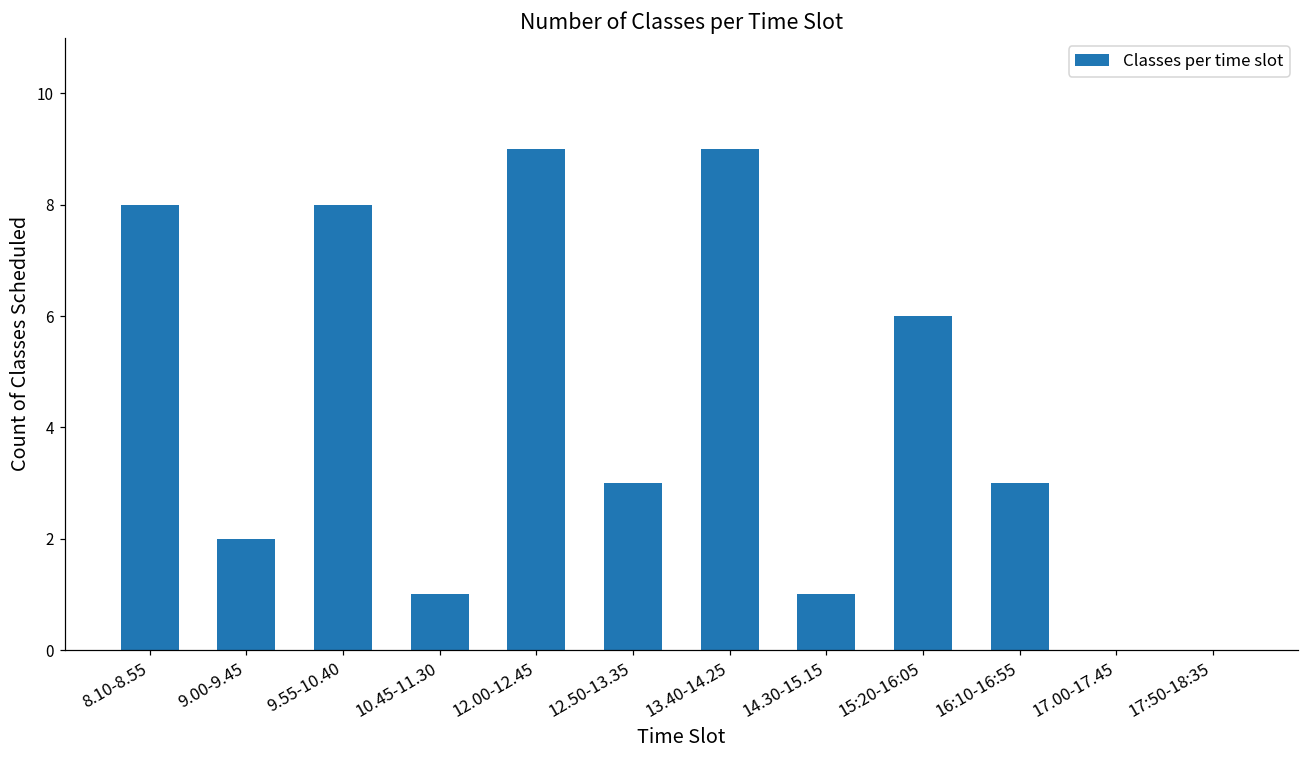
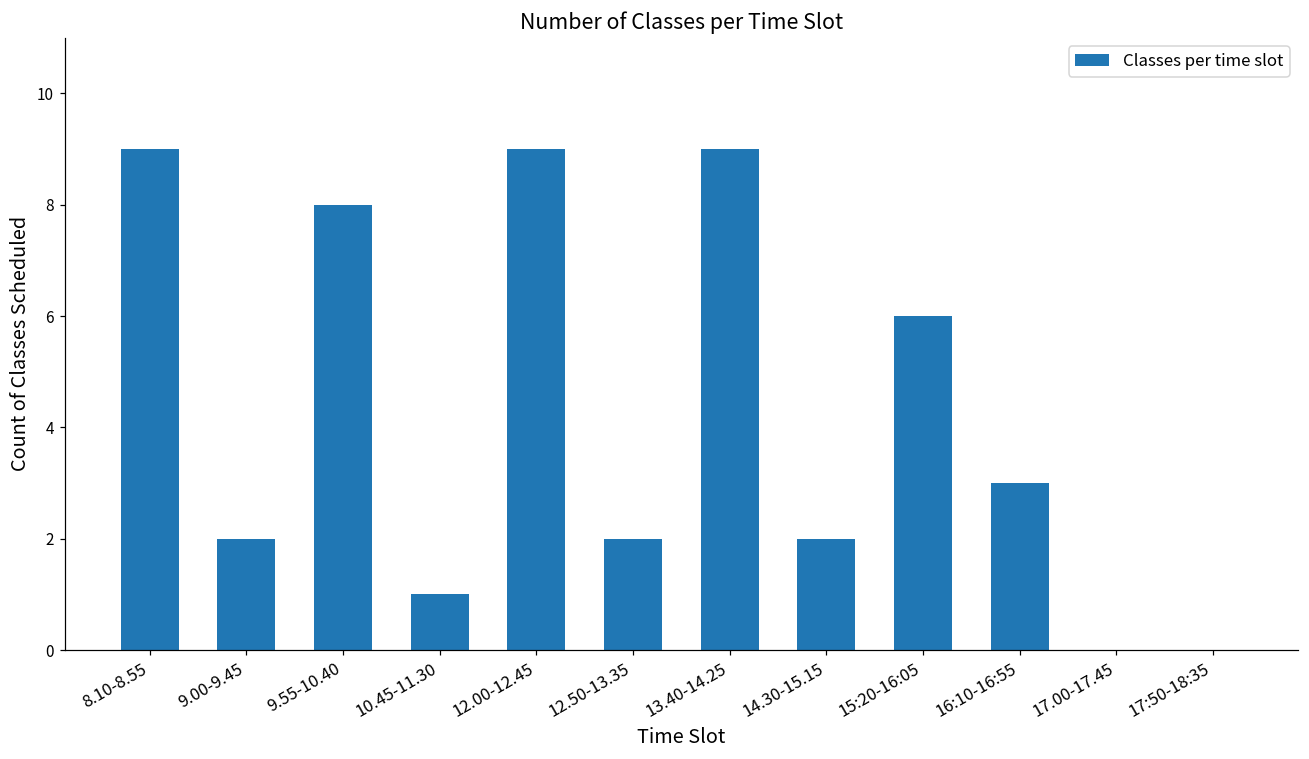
  {
-   "8.10-8.55": 8,
+   "8.10-8.55": 9,
    "9.00-9.45": 2,
    "9.55-10.40": 8,
    "10.45-11.30": 1,
    "12.00-12.45": 9,
-   "12.50-13.35": 3,
+   "12.50-13.35": 2,
    "13.40-14.25": 9,
-   "14.30-15.15": 1,
+   "14.30-15.15": 2,
    "15:20-16:05": 6,
    "16:10-16:55": 3,
    "17.00-17.45": 0,
    "17:50-18:35": 0
  }
